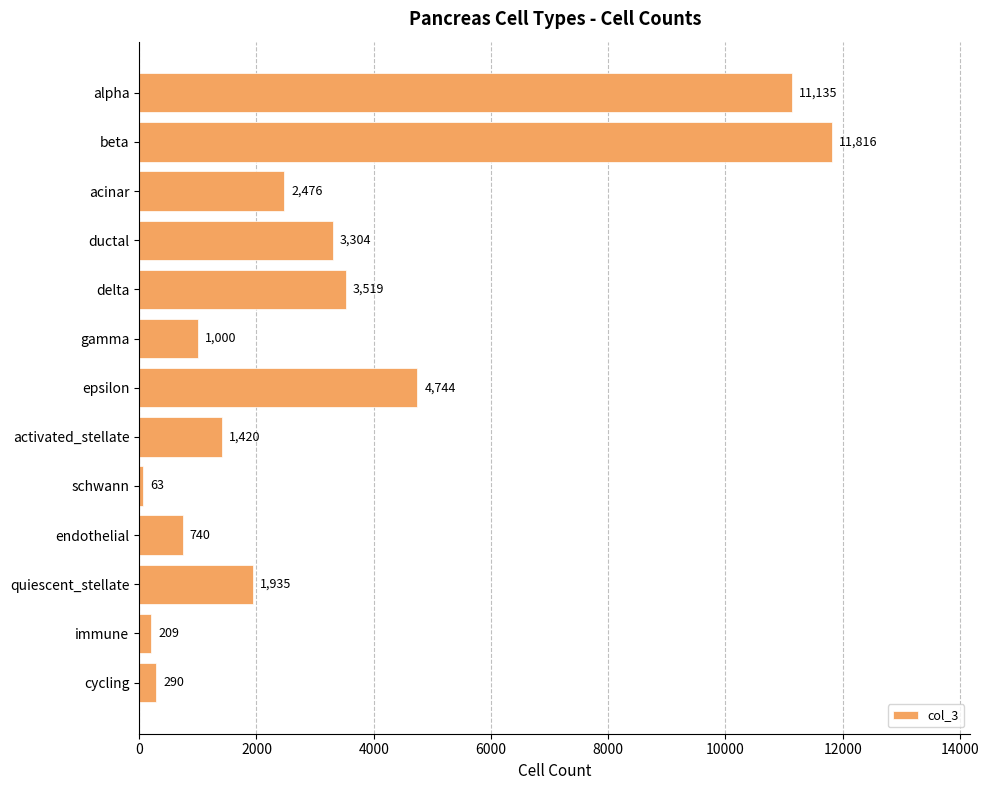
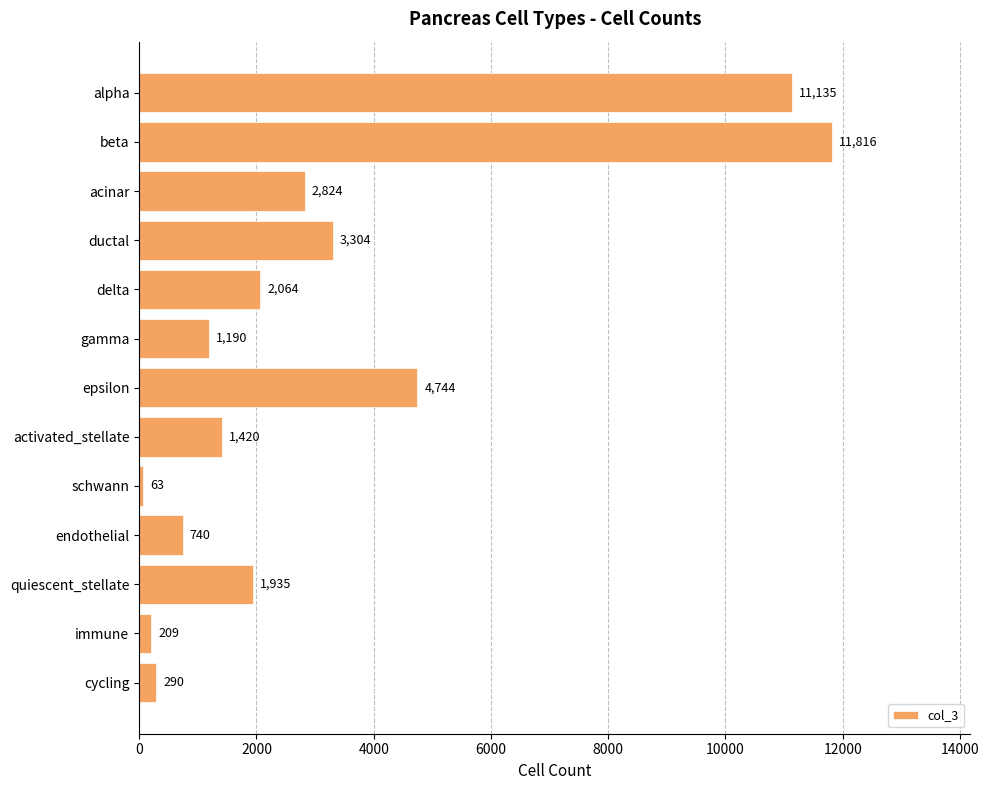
  {
    "alpha": "11,135",
    "beta": "11,816",
-   "acinar": "2,476",
+   "acinar": "2,824",
    "ductal": "3,304",
-   "delta": "3,519",
-   "gamma": "1,000",
+   "delta": "2,064",
+   "gamma": "1,190",
    "epsilon": "4,744",
    "activated_stellate": "1,420",
    "schwann": "63",
    "endothelial": "740",
    "quiescent_stellate": "1,935",
    "immune": "209",
    "cycling": "290"
  }
